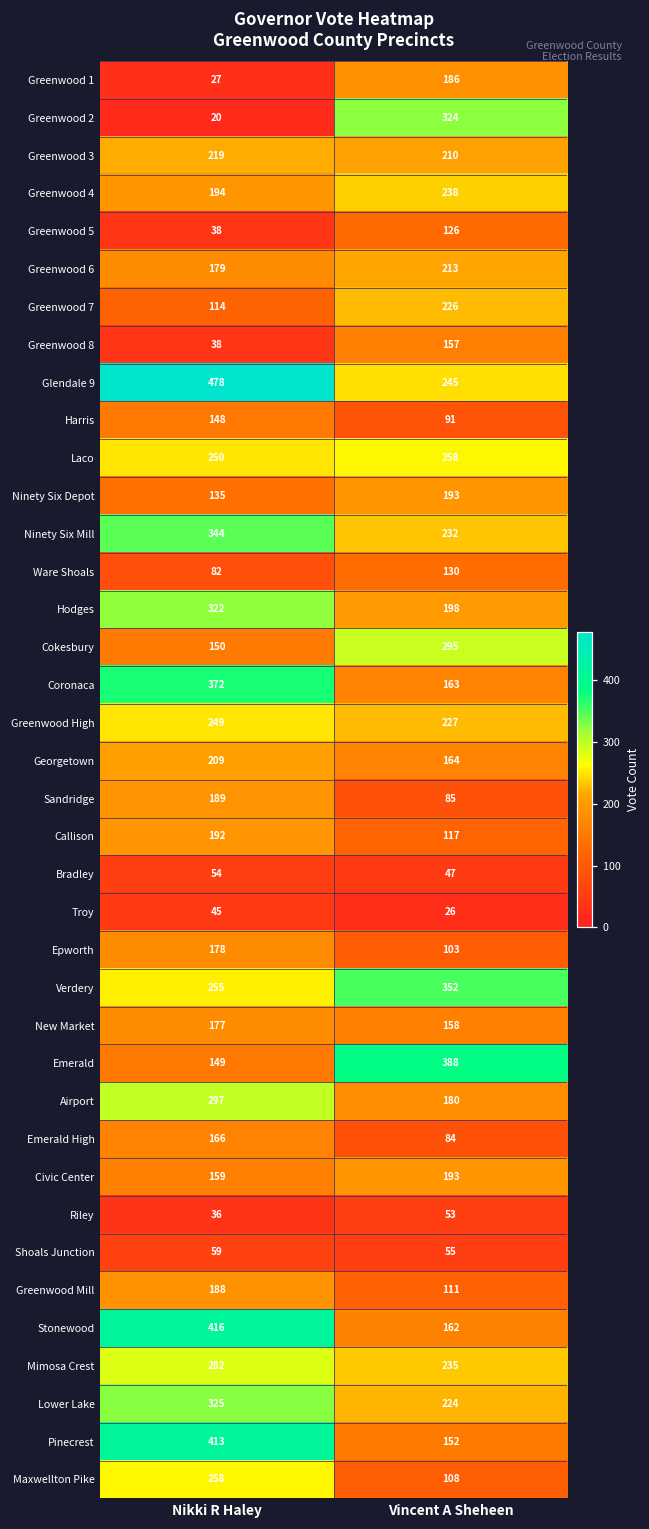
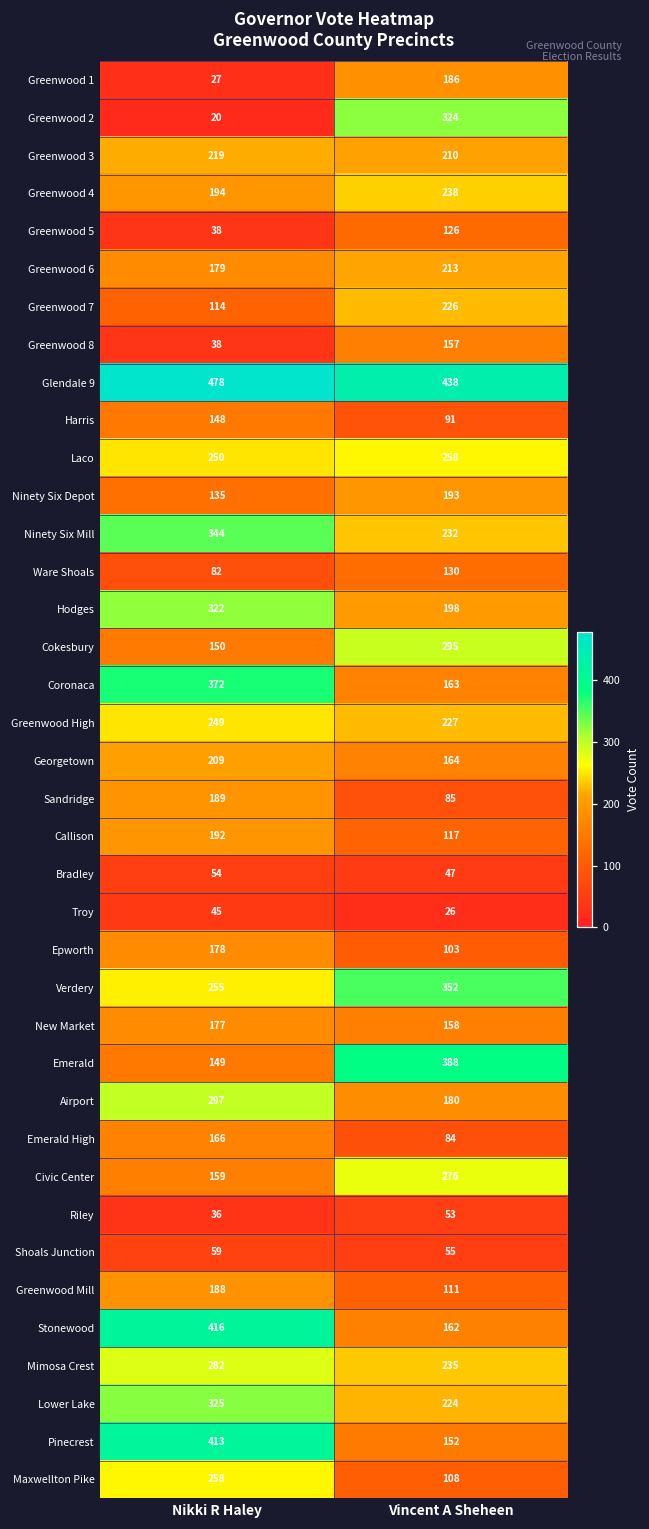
  {
    "Greenwood 1": {
      "Nikki R Haley": 27,
      "Vincent A Sheheen": 186
    },
    "Greenwood 2": {
      "Nikki R Haley": 20,
      "Vincent A Sheheen": 324
    },
    "Greenwood 3": {
      "Nikki R Haley": 219,
      "Vincent A Sheheen": 210
    },
    "Greenwood 4": {
      "Nikki R Haley": 194,
      "Vincent A Sheheen": 238
    },
    "Greenwood 5": {
      "Nikki R Haley": 38,
      "Vincent A Sheheen": 126
    },
    "Greenwood 6": {
      "Nikki R Haley": 179,
      "Vincent A Sheheen": 213
    },
    "Greenwood 7": {
      "Nikki R Haley": 114,
      "Vincent A Sheheen": 226
    },
    "Greenwood 8": {
      "Nikki R Haley": 38,
      "Vincent A Sheheen": 157
    },
    "Glendale 9": {
      "Nikki R Haley": 478,
-     "Vincent A Sheheen": 245
+     "Vincent A Sheheen": 438
    },
    "Harris": {
      "Nikki R Haley": 148,
      "Vincent A Sheheen": 91
    },
    "Laco": {
      "Nikki R Haley": 250,
      "Vincent A Sheheen": 258
    },
    "Ninety Six Depot": {
      "Nikki R Haley": 135,
      "Vincent A Sheheen": 193
    },
    "Ninety Six Mill": {
      "Nikki R Haley": 344,
      "Vincent A Sheheen": 232
    },
    "Ware Shoals": {
      "Nikki R Haley": 82,
      "Vincent A Sheheen": 130
    },
    "Hodges": {
      "Nikki R Haley": 322,
      "Vincent A Sheheen": 198
    },
    "Cokesbury": {
      "Nikki R Haley": 150,
      "Vincent A Sheheen": 295
    },
    "Coronaca": {
      "Nikki R Haley": 372,
      "Vincent A Sheheen": 163
    },
    "Greenwood High": {
      "Nikki R Haley": 249,
      "Vincent A Sheheen": 227
    },
    "Georgetown": {
      "Nikki R Haley": 209,
      "Vincent A Sheheen": 164
    },
    "Sandridge": {
      "Nikki R Haley": 189,
      "Vincent A Sheheen": 85
    },
    "Callison": {
      "Nikki R Haley": 192,
      "Vincent A Sheheen": 117
    },
    "Bradley": {
      "Nikki R Haley": 54,
      "Vincent A Sheheen": 47
    },
    "Troy": {
      "Nikki R Haley": 45,
      "Vincent A Sheheen": 26
    },
    "Epworth": {
      "Nikki R Haley": 178,
      "Vincent A Sheheen": 103
    },
    "Verdery": {
      "Nikki R Haley": 255,
      "Vincent A Sheheen": 352
    },
    "New Market": {
      "Nikki R Haley": 177,
      "Vincent A Sheheen": 158
    },
    "Emerald": {
      "Nikki R Haley": 149,
      "Vincent A Sheheen": 388
    },
    "Airport": {
      "Nikki R Haley": 297,
      "Vincent A Sheheen": 180
    },
    "Emerald High": {
      "Nikki R Haley": 166,
      "Vincent A Sheheen": 84
    },
    "Civic Center": {
      "Nikki R Haley": 159,
-     "Vincent A Sheheen": 193
+     "Vincent A Sheheen": 276
    },
    "Riley": {
      "Nikki R Haley": 36,
      "Vincent A Sheheen": 53
    },
    "Shoals Junction": {
      "Nikki R Haley": 59,
      "Vincent A Sheheen": 55
    },
    "Greenwood Mill": {
      "Nikki R Haley": 188,
      "Vincent A Sheheen": 111
    },
    "Stonewood": {
      "Nikki R Haley": 416,
      "Vincent A Sheheen": 162
    },
    "Mimosa Crest": {
      "Nikki R Haley": 282,
      "Vincent A Sheheen": 235
    },
    "Lower Lake": {
      "Nikki R Haley": 325,
      "Vincent A Sheheen": 224
    },
    "Pinecrest": {
      "Nikki R Haley": 413,
      "Vincent A Sheheen": 152
    },
    "Maxwellton Pike": {
      "Nikki R Haley": 258,
      "Vincent A Sheheen": 108
    }
  }
